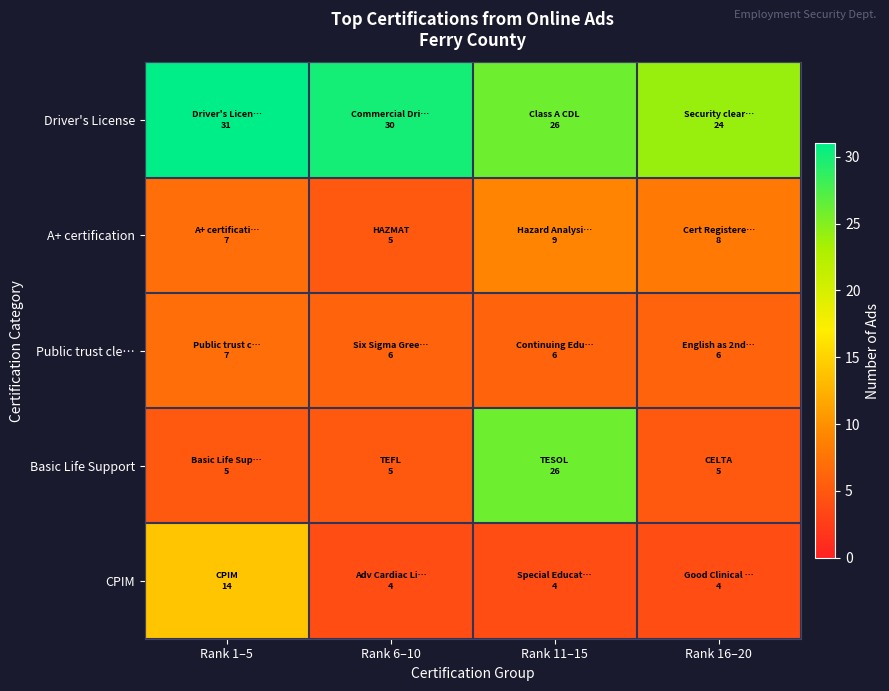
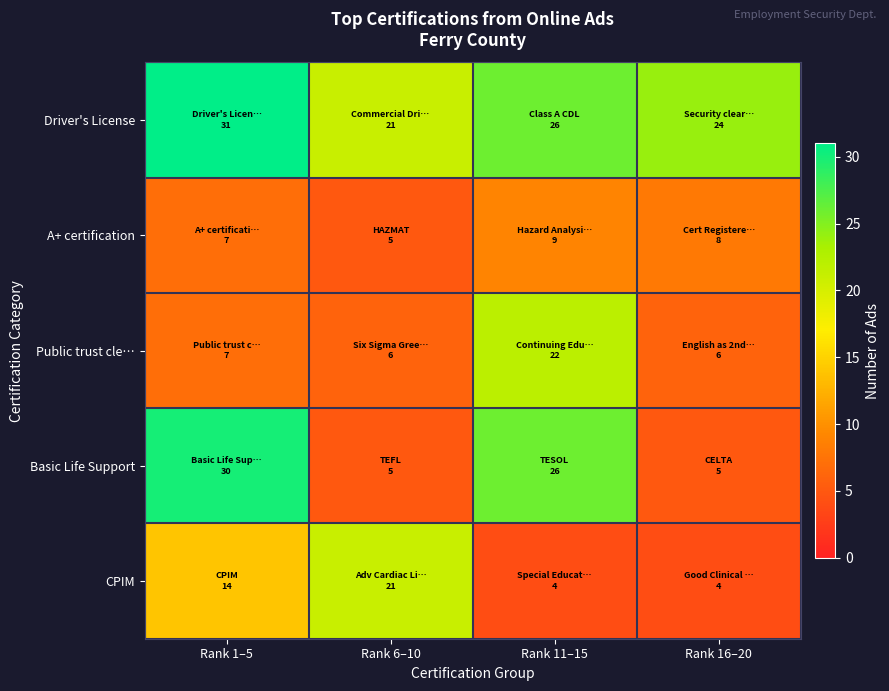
  {
    "Driver's License": {
      "Rank 1–5": 31,
-     "Rank 6–10": 30,
+     "Rank 6–10": 21,
      "Rank 11–15": 26,
      "Rank 16–20": 24
    },
    "A+ certification": {
      "Rank 1–5": 7,
      "Rank 6–10": 5,
      "Rank 11–15": 9,
      "Rank 16–20": 8
    },
    "Public trust cle…": {
      "Rank 1–5": 7,
      "Rank 6–10": 6,
-     "Rank 11–15": 6
+     "Rank 11–15": 22
    },
    "Basic Life Support": {
-     "Rank 1–5": 5,
+     "Rank 1–5": 30,
      "Rank 6–10": 5,
      "Rank 11–15": 26,
      "Rank 16–20": 5
    },
    "CPIM": {
      "Rank 1–5": 14,
-     "Rank 6–10": 4,
+     "Rank 6–10": 21,
      "Rank 11–15": 4,
      "Rank 16–20": 4
    }
  }
